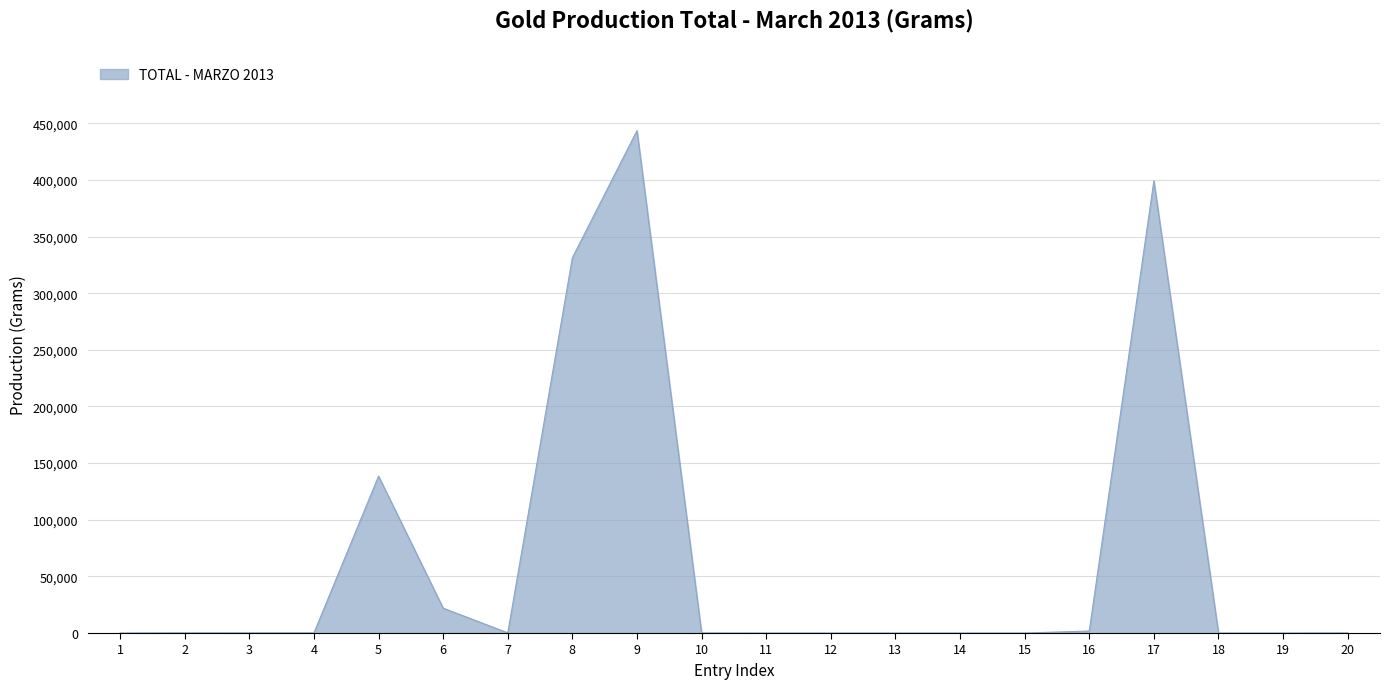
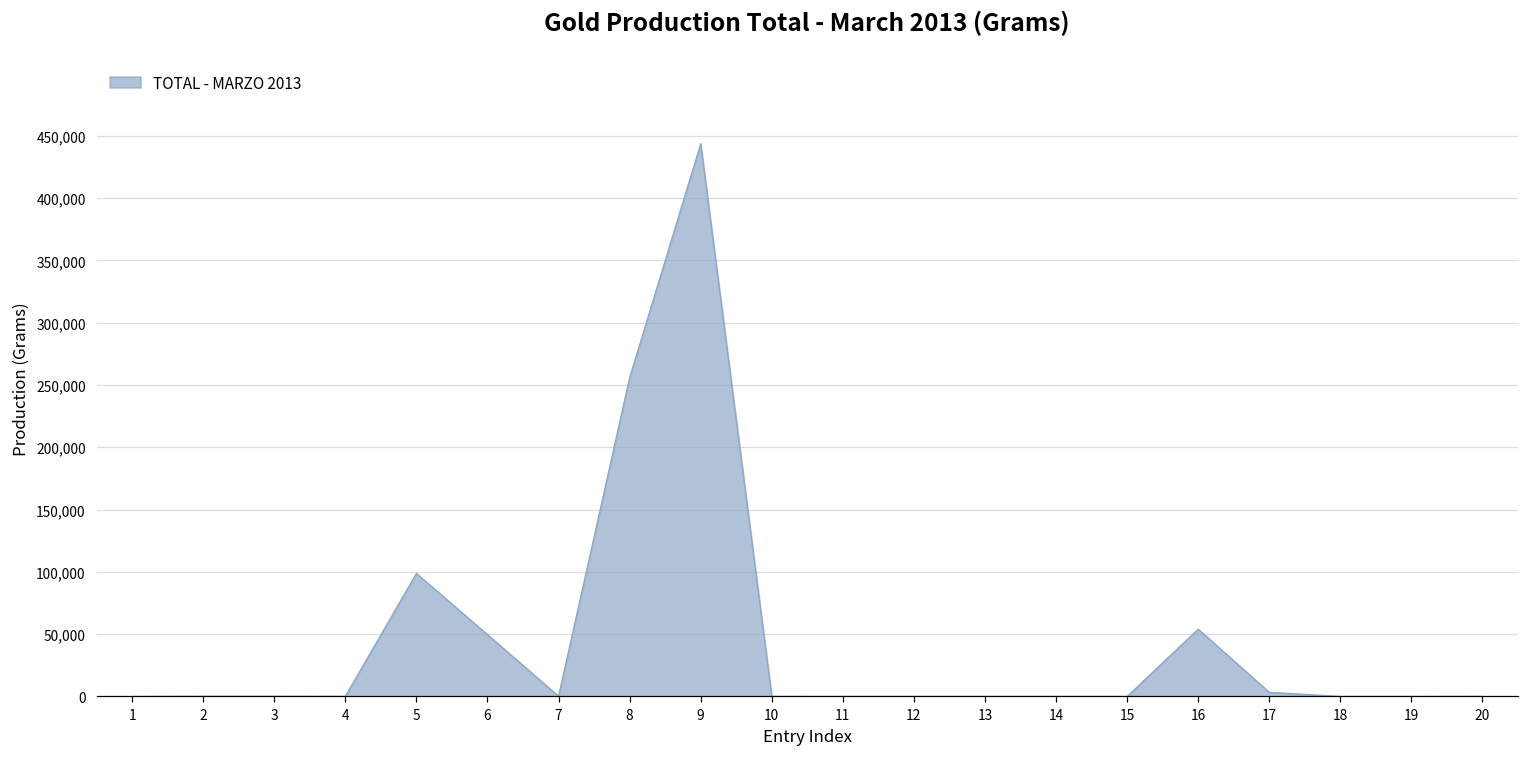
  {
    "1": "0",
    "2": "0",
    "3": "0",
    "4": "0",
-   "5": "139,000",
-   "6": "22,000",
+   "5": "99,000",
+   "6": "50,000",
    "7": "0",
-   "8": "331,000",
+   "8": "256,000",
    "9": "444,000",
    "10": "0",
    "11": "0",
    "12": "0",
    "13": "0",
    "14": "0",
    "15": "0",
-   "16": "2,000",
-   "17": "399,000",
+   "16": "54,000",
+   "17": "3,000",
    "18": "0",
    "19": "0",
    "20": "0"
  }
